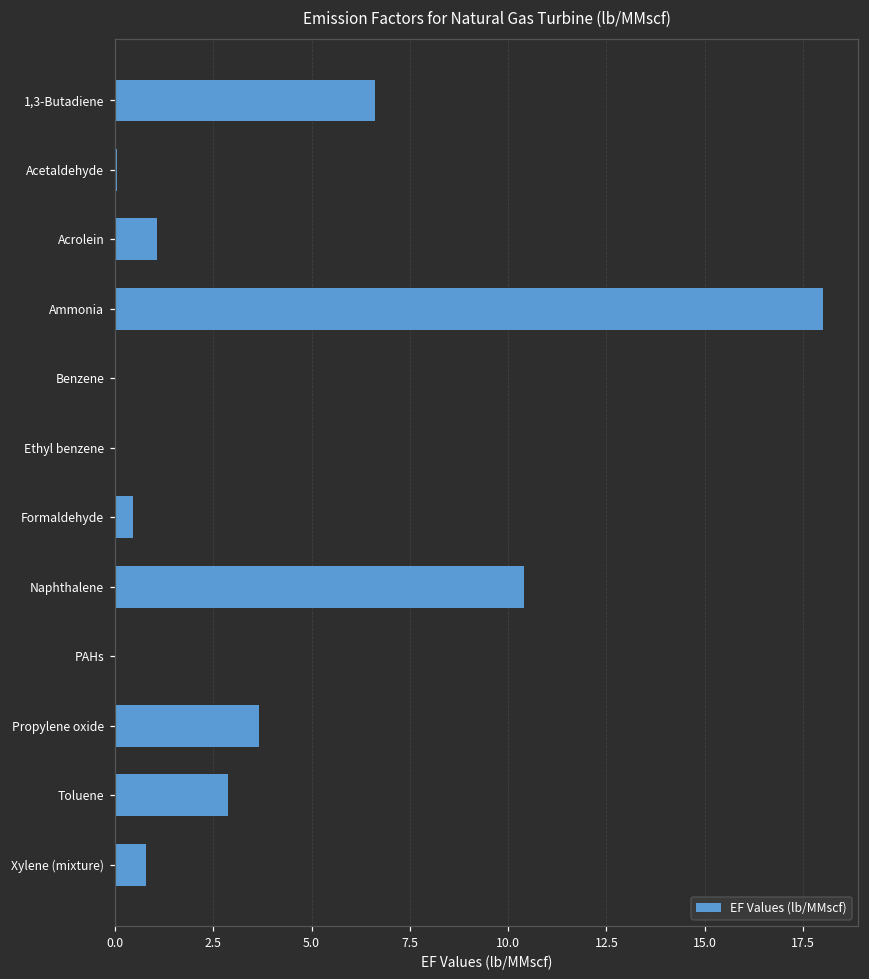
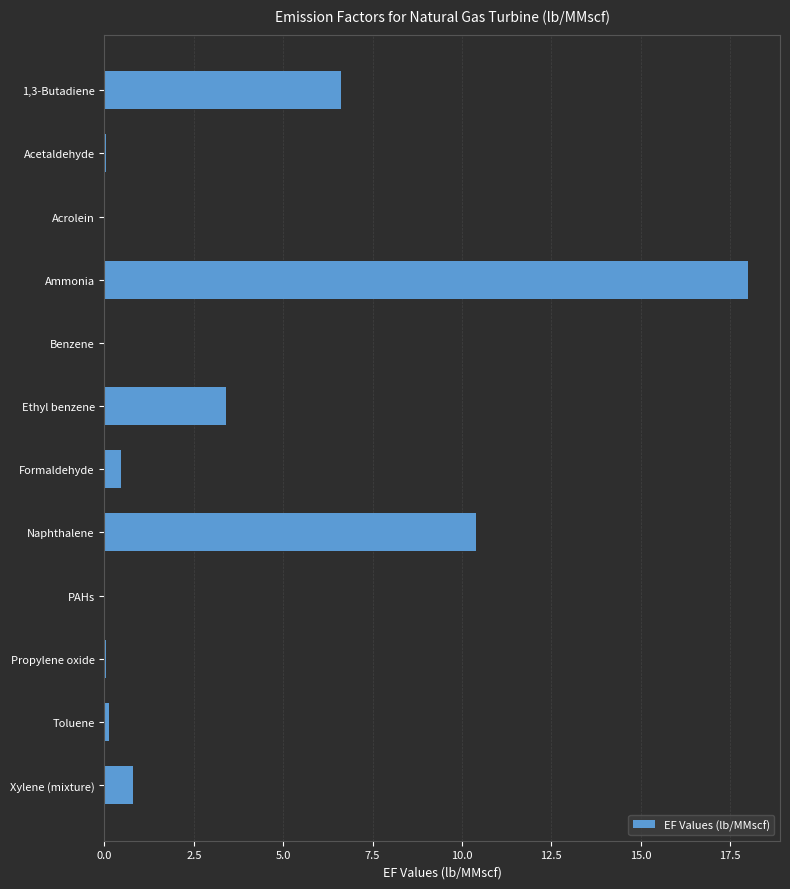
  {
    "1,3-Butadiene": 6.6,
-   "Acrolein": 1.1,
+   "Acrolein": 0.0,
    "Ammonia": 18.0,
-   "Ethyl benzene": 0.0,
+   "Ethyl benzene": 3.4,
    "Formaldehyde": 0.5,
    "Naphthalene": 10.4,
-   "Propylene oxide": 3.7,
-   "Toluene": 2.9,
+   "Propylene oxide": 0.0,
+   "Toluene": 0.1,
    "Xylene (mixture)": 0.8
  }
